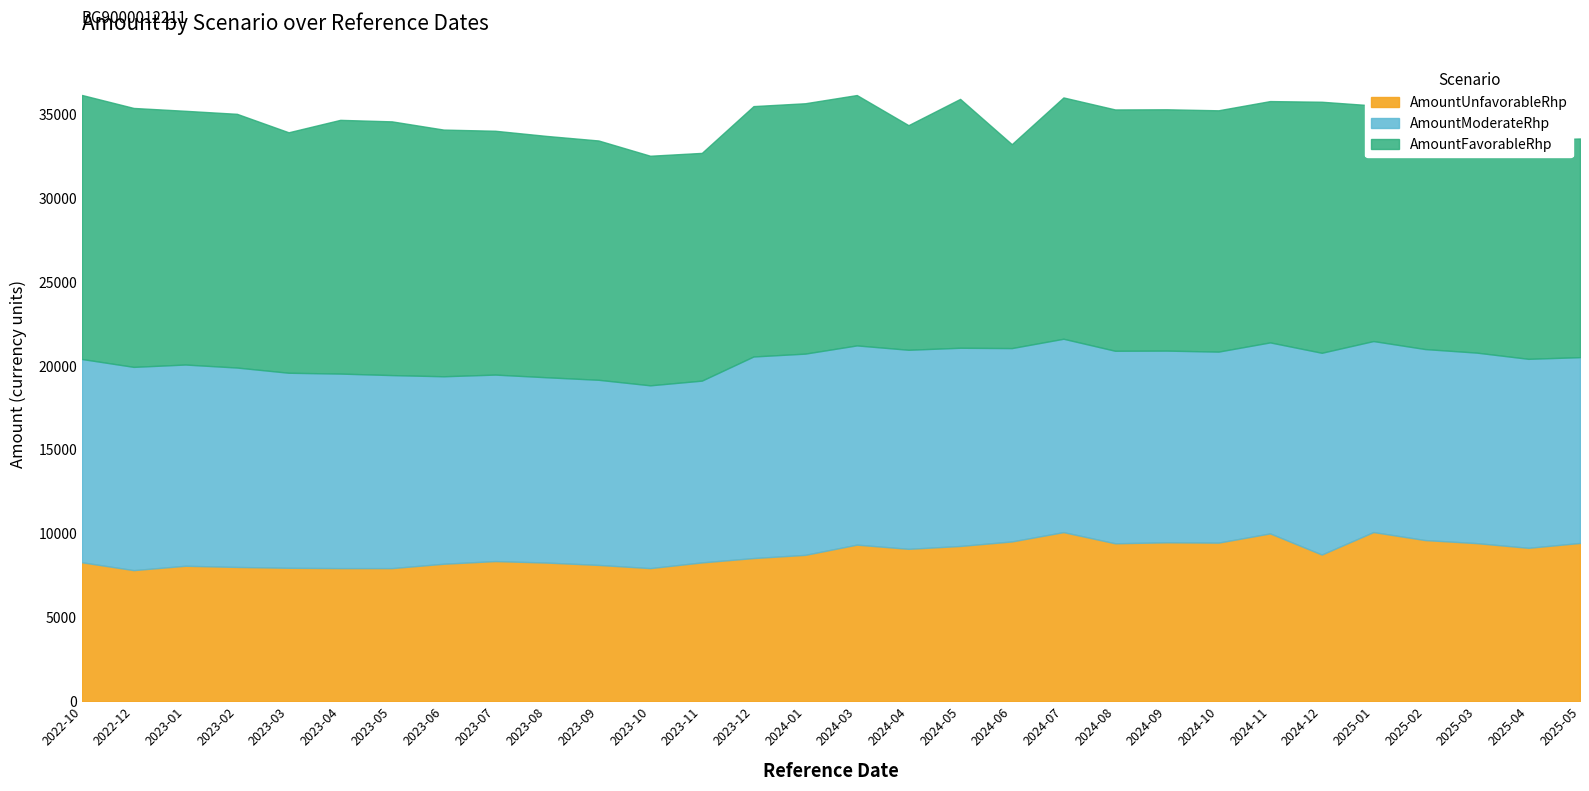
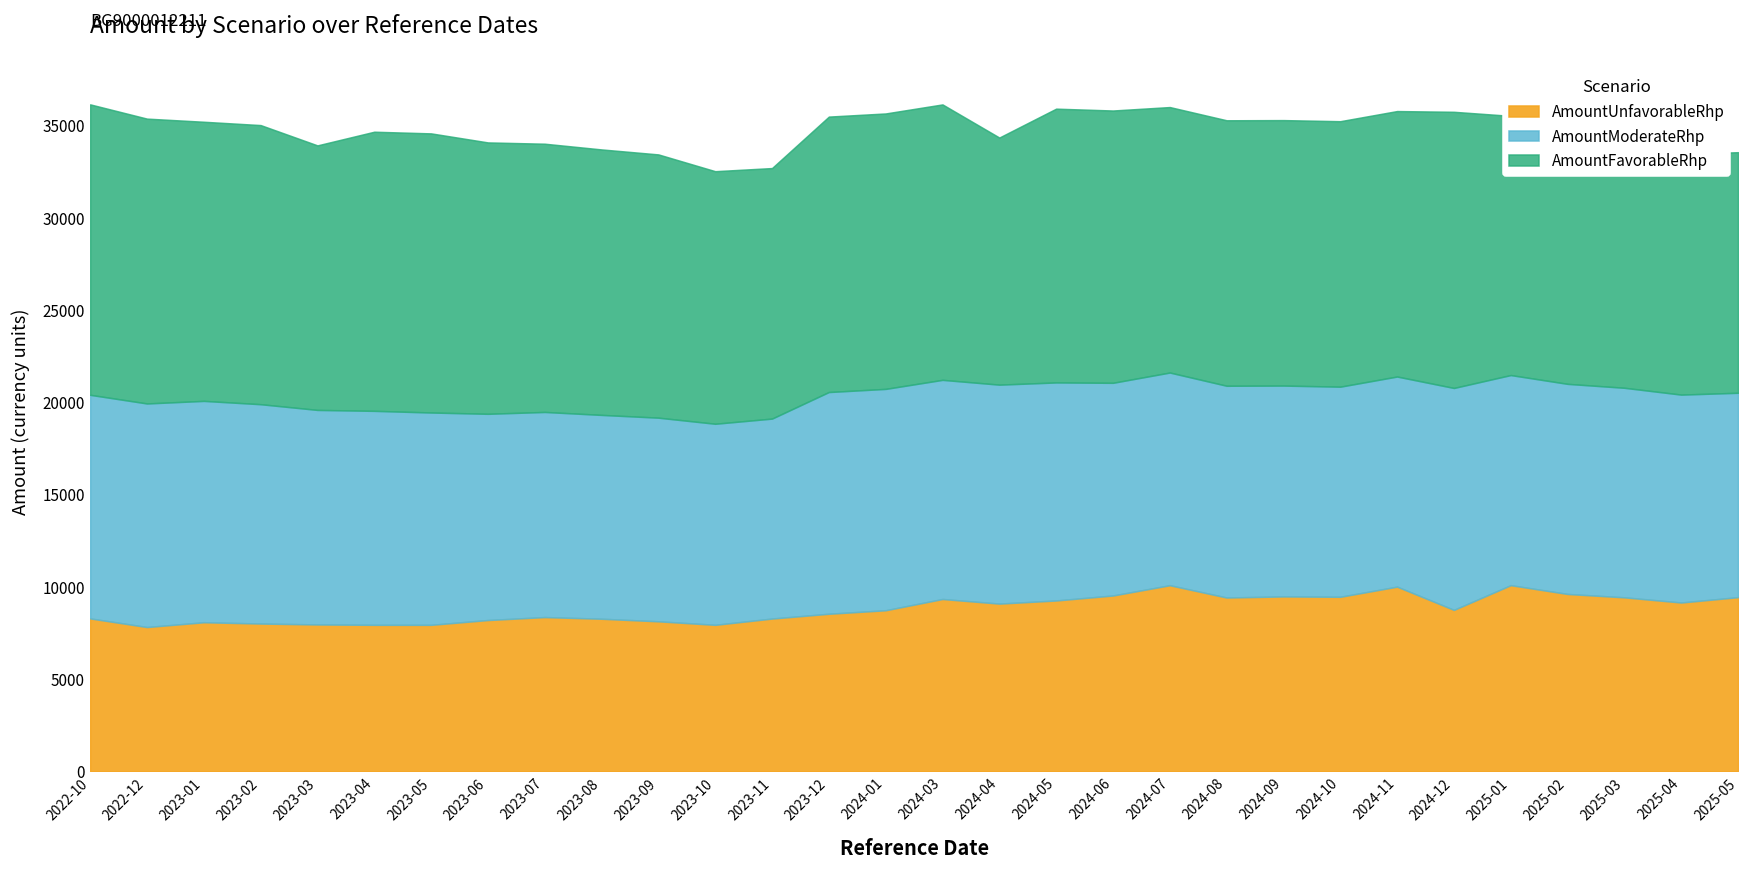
  {
    "AmountUnfavorableRhp": {
      "2022-10": 8300,
      "2022-12": 7800,
      "2023-01": 8100,
      "2023-02": 8000,
      "2023-03": 8000,
      "2023-04": 7900,
      "2023-05": 7900,
      "2023-06": 8200,
      "2023-07": 8400,
      "2023-08": 8300,
      "2023-09": 8100,
      "2023-10": 7900,
      "2023-11": 8300,
      "2023-12": 8500,
      "2024-01": 8700,
      "2024-03": 9300,
      "2024-04": 9100,
      "2024-05": 9300,
      "2024-06": 9500,
      "2024-07": 10100,
      "2024-08": 9400,
      "2024-09": 9500,
      "2024-10": 9500,
      "2024-11": 10000,
      "2024-12": 8800,
      "2025-01": 10100,
      "2025-02": 9600,
      "2025-03": 9400,
      "2025-04": 9200,
      "2025-05": 9400
    },
    "AmountModerateRhp": {
      "2022-10": 12100,
      "2022-12": 12100,
      "2023-01": 12000,
      "2023-02": 11900,
      "2023-03": 11600,
      "2023-04": 11600,
      "2023-05": 11500,
      "2023-06": 11200,
      "2023-07": 11100,
      "2023-08": 11100,
      "2023-09": 11000,
      "2023-10": 10900,
      "2023-11": 10800,
      "2023-12": 12000,
      "2024-01": 12000,
      "2024-03": 11900,
      "2024-04": 11900,
      "2024-05": 11800,
      "2024-06": 11500,
      "2024-07": 11500,
      "2024-08": 11500,
      "2024-09": 11400,
      "2024-10": 11400,
      "2024-11": 11400,
      "2024-12": 12000,
      "2025-01": 11400,
      "2025-02": 11400,
      "2025-03": 11400,
      "2025-04": 11300,
      "2025-05": 11100
    },
    "AmountFavorableRhp": {
      "2022-10": 15700,
      "2022-12": 15400,
      "2023-01": 15100,
      "2023-02": 15100,
      "2023-03": 14300,
      "2023-04": 15100,
      "2023-05": 15100,
      "2023-06": 14700,
      "2023-07": 14500,
      "2023-08": 14400,
      "2023-09": 14300,
      "2023-10": 13700,
      "2023-11": 13600,
      "2023-12": 14900,
      "2024-01": 14900,
      "2024-03": 14900,
      "2024-04": 13400,
      "2024-05": 14800,
-     "2024-06": 12200,
+     "2024-06": 14800,
      "2024-07": 14400,
      "2024-08": 14400,
      "2024-09": 14400,
      "2024-10": 14400,
      "2024-11": 14400,
      "2024-12": 15000,
      "2025-05": 13000
    }
  }
